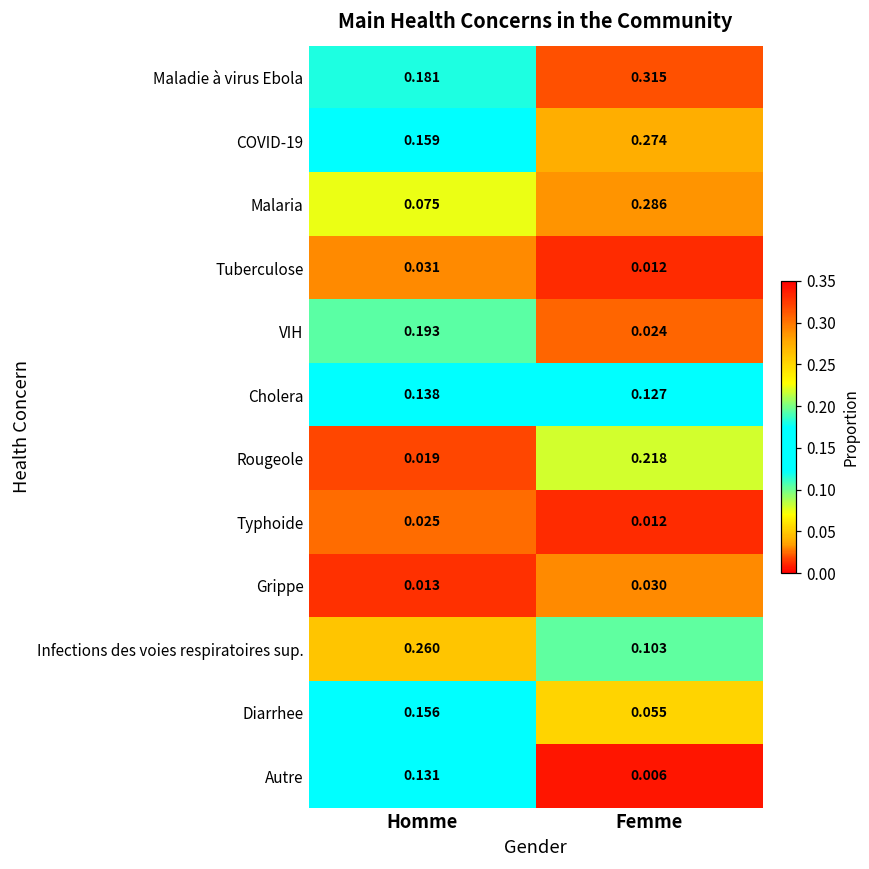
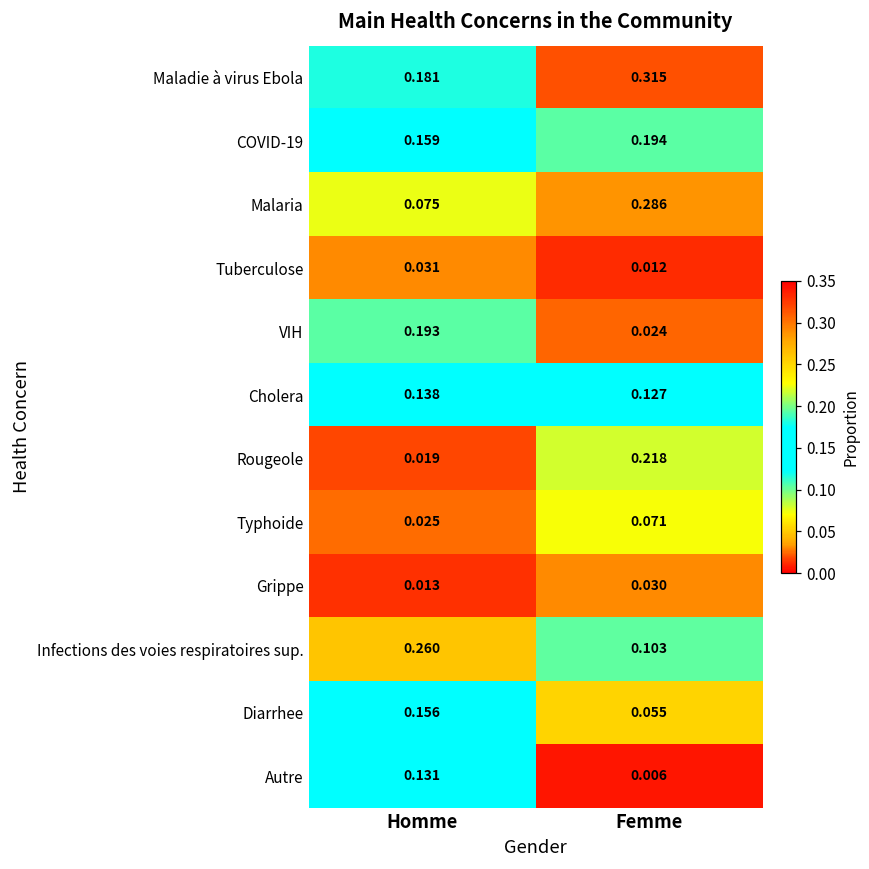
  {
    "Maladie à virus Ebola": {
      "Homme": 0.181,
      "Femme": 0.315
    },
    "COVID-19": {
      "Homme": 0.159,
-     "Femme": 0.274
+     "Femme": 0.194
    },
    "Malaria": {
      "Homme": 0.075,
      "Femme": 0.286
    },
    "Tuberculose": {
      "Homme": 0.031,
      "Femme": 0.012
    },
    "VIH": {
      "Homme": 0.193,
      "Femme": 0.024
    },
    "Cholera": {
      "Homme": 0.138,
      "Femme": 0.127
    },
    "Rougeole": {
      "Homme": 0.019,
      "Femme": 0.218
    },
    "Typhoide": {
      "Homme": 0.025,
-     "Femme": 0.012
+     "Femme": 0.071
    },
    "Grippe": {
      "Homme": 0.013,
      "Femme": 0.030
    },
    "Infections des voies respiratoires sup.": {
      "Homme": 0.260,
      "Femme": 0.103
    },
    "Diarrhee": {
      "Homme": 0.156,
      "Femme": 0.055
    },
    "Autre": {
      "Homme": 0.131,
      "Femme": 0.006
    }
  }
